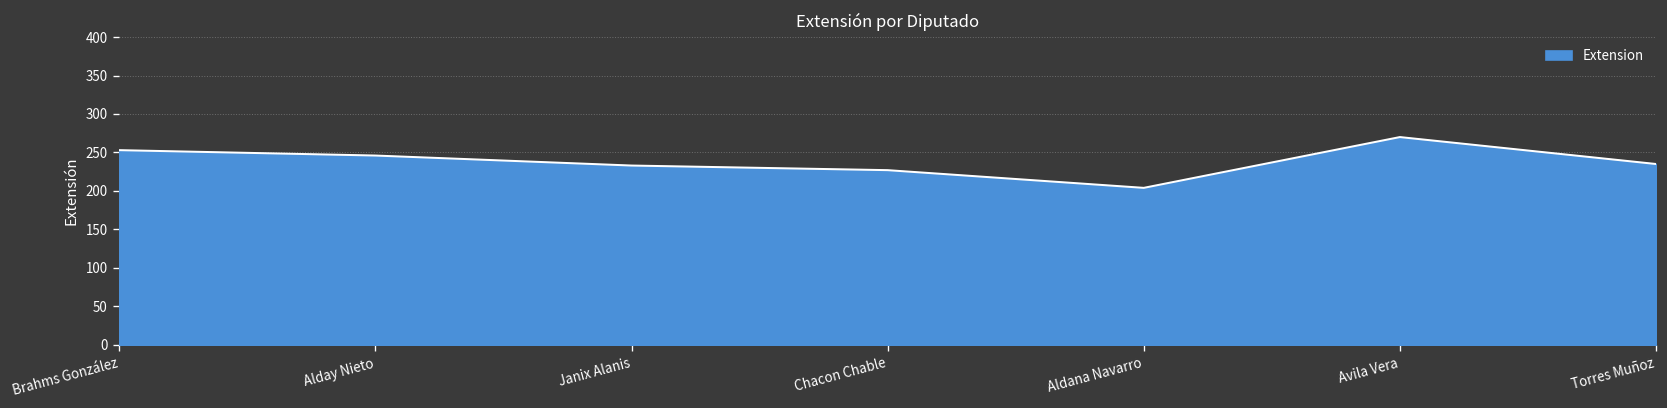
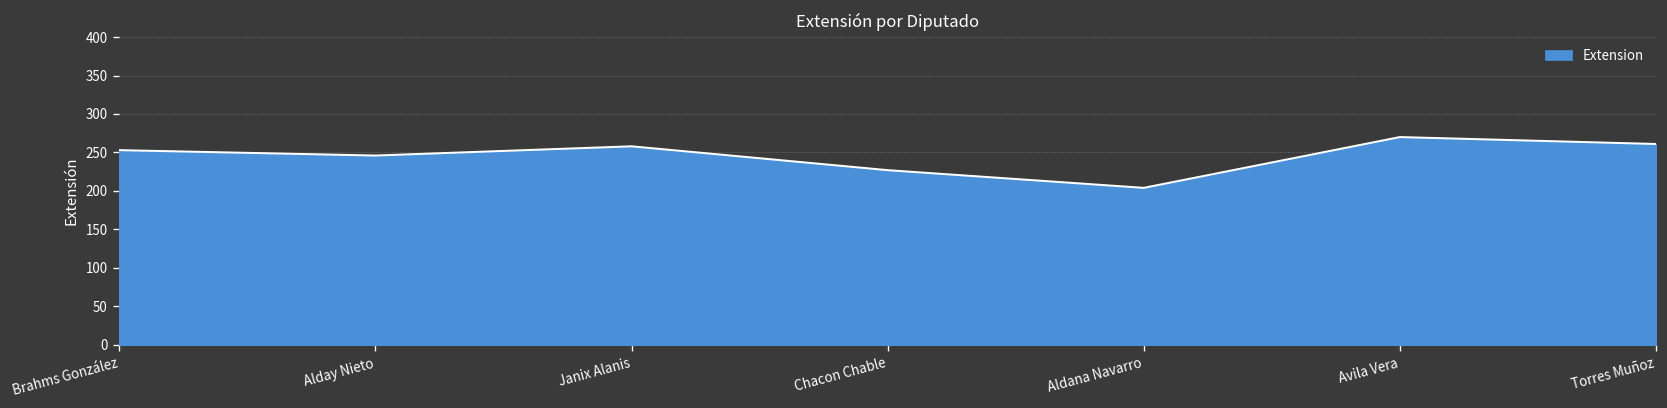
  {
    "Brahms González": 250,
    "Alday Nieto": 250,
-   "Janix Alanis": 230,
+   "Janix Alanis": 260,
    "Chacon Chable": 230,
    "Aldana Navarro": 200,
    "Avila Vera": 270,
-   "Torres Muñoz": 240
+   "Torres Muñoz": 260
  }
